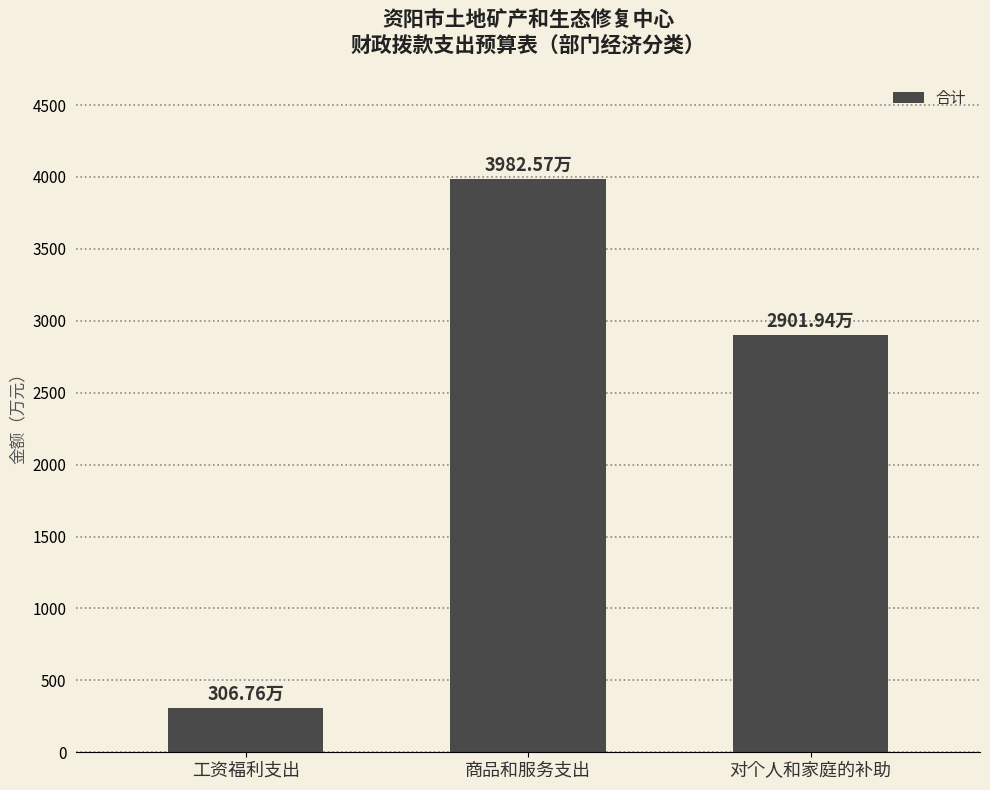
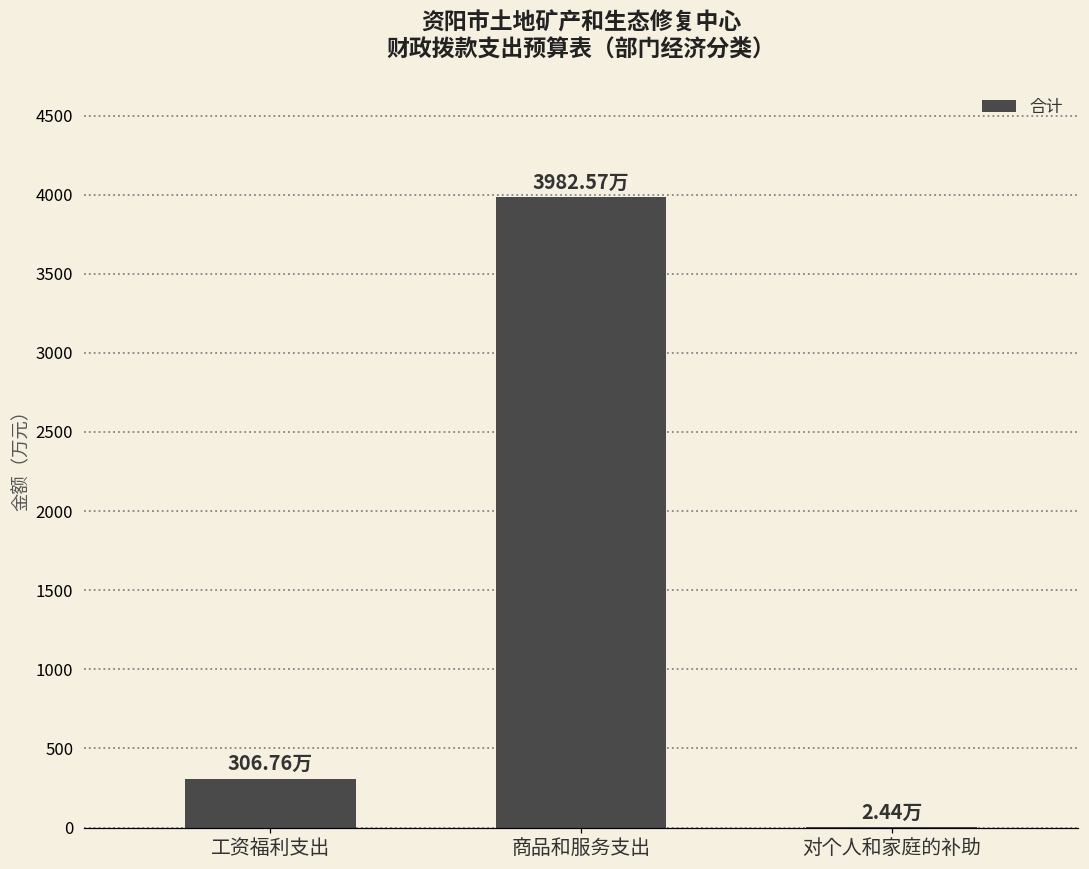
  {
    "工资福利支出": "306.76万",
    "商品和服务支出": "3982.57万",
-   "对个人和家庭的补助": "2901.94万"
+   "对个人和家庭的补助": "2.44万"
  }
